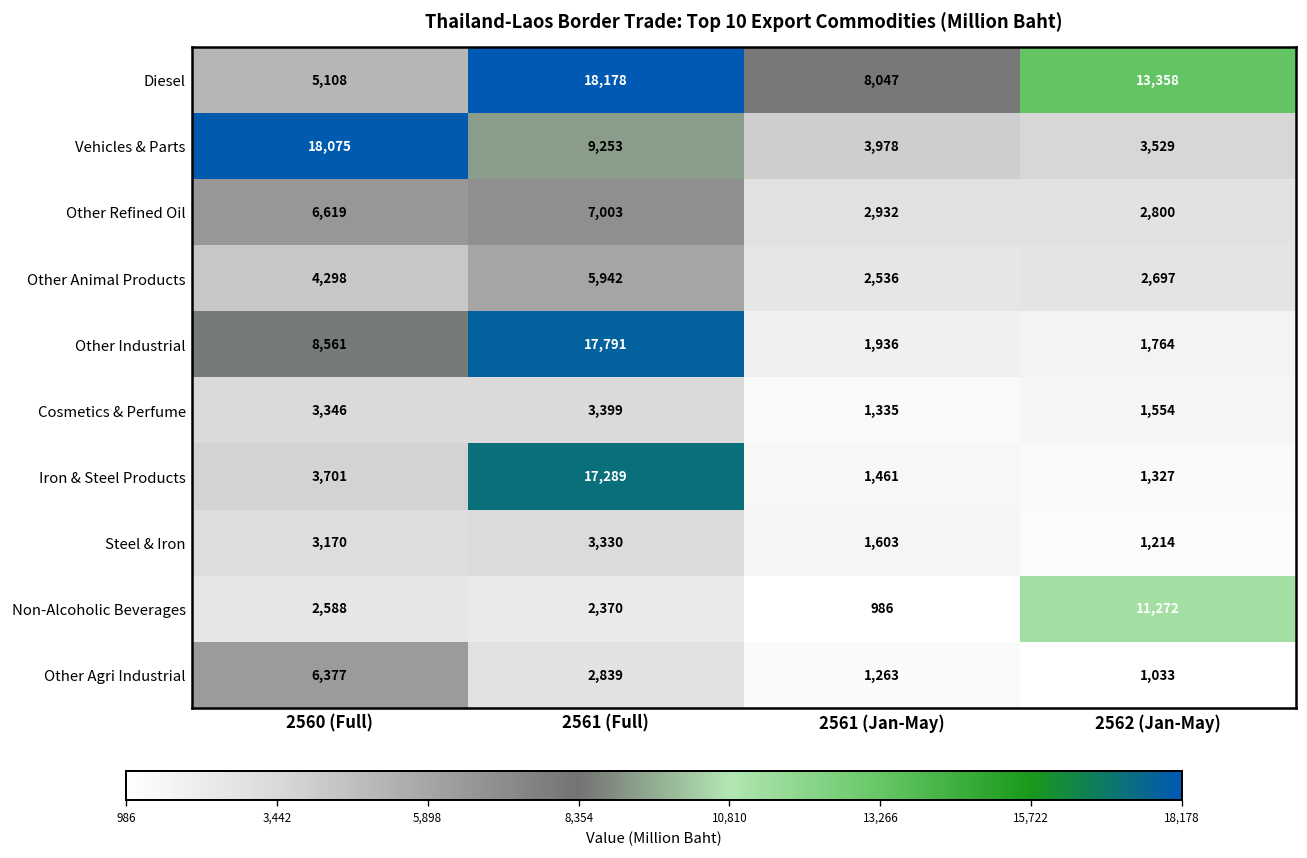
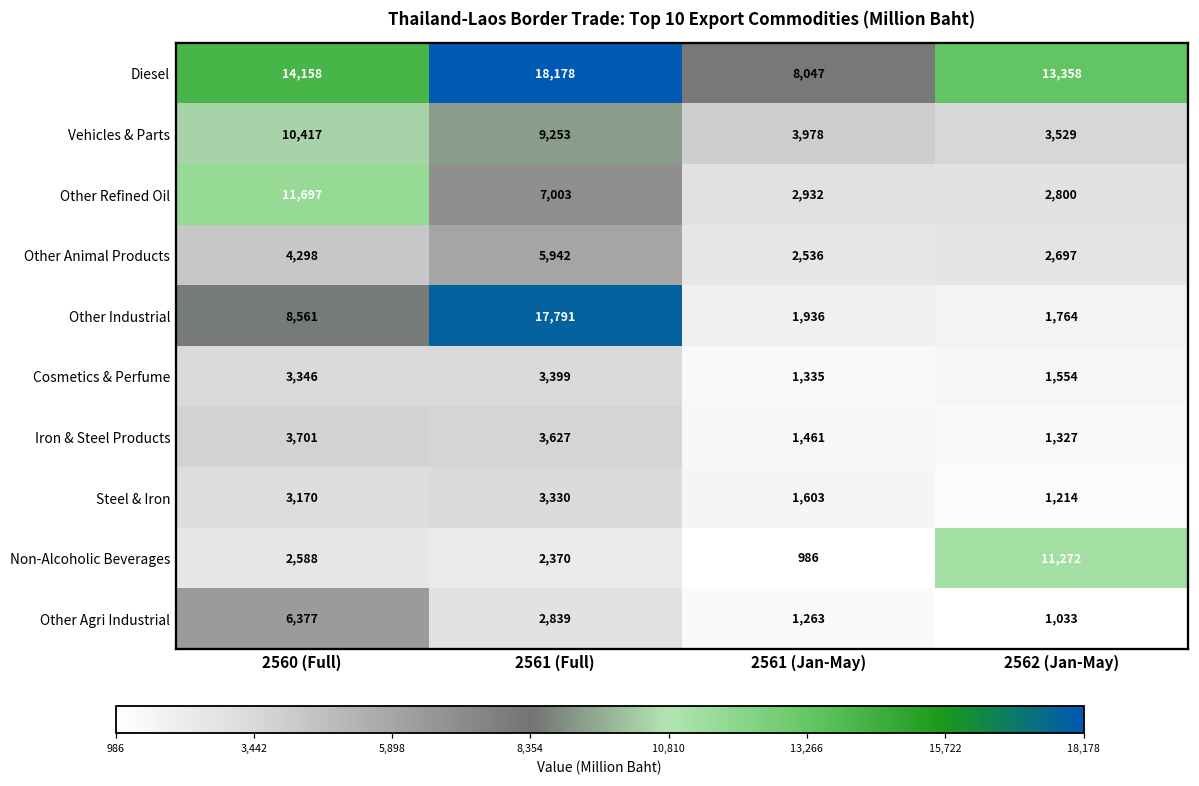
  {
    "Diesel": {
-     "2560 (Full)": "5,108",
+     "2560 (Full)": "14,158",
      "2561 (Full)": "18,178",
      "2561 (Jan-May)": "8,047",
      "2562 (Jan-May)": "13,358"
    },
    "Vehicles & Parts": {
-     "2560 (Full)": "18,075",
+     "2560 (Full)": "10,417",
      "2561 (Full)": "9,253",
      "2561 (Jan-May)": "3,978",
      "2562 (Jan-May)": "3,529"
    },
    "Other Refined Oil": {
-     "2560 (Full)": "6,619",
+     "2560 (Full)": "11,697",
      "2561 (Full)": "7,003",
      "2561 (Jan-May)": "2,932",
      "2562 (Jan-May)": "2,800"
    },
    "Other Animal Products": {
      "2560 (Full)": "4,298",
      "2561 (Full)": "5,942",
      "2561 (Jan-May)": "2,536",
      "2562 (Jan-May)": "2,697"
    },
    "Other Industrial": {
      "2560 (Full)": "8,561",
      "2561 (Full)": "17,791",
      "2561 (Jan-May)": "1,936",
      "2562 (Jan-May)": "1,764"
    },
    "Cosmetics & Perfume": {
      "2560 (Full)": "3,346",
      "2561 (Full)": "3,399",
      "2561 (Jan-May)": "1,335",
      "2562 (Jan-May)": "1,554"
    },
    "Iron & Steel Products": {
      "2560 (Full)": "3,701",
-     "2561 (Full)": "17,289",
+     "2561 (Full)": "3,627",
      "2561 (Jan-May)": "1,461",
      "2562 (Jan-May)": "1,327"
    },
    "Steel & Iron": {
      "2560 (Full)": "3,170",
      "2561 (Full)": "3,330",
      "2561 (Jan-May)": "1,603",
      "2562 (Jan-May)": "1,214"
    },
    "Non-Alcoholic Beverages": {
      "2560 (Full)": "2,588",
      "2561 (Full)": "2,370",
      "2561 (Jan-May)": "986",
      "2562 (Jan-May)": "11,272"
    },
    "Other Agri Industrial": {
      "2560 (Full)": "6,377",
      "2561 (Full)": "2,839",
      "2561 (Jan-May)": "1,263",
      "2562 (Jan-May)": "1,033"
    }
  }
